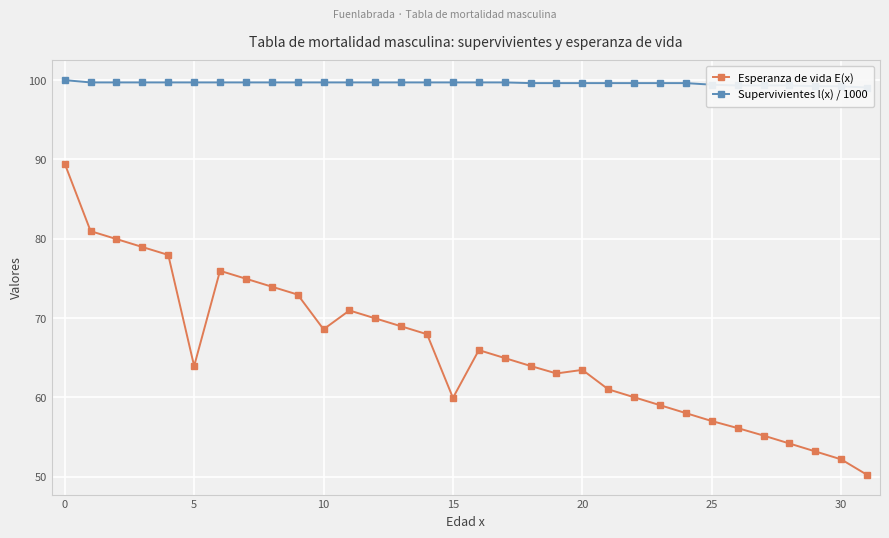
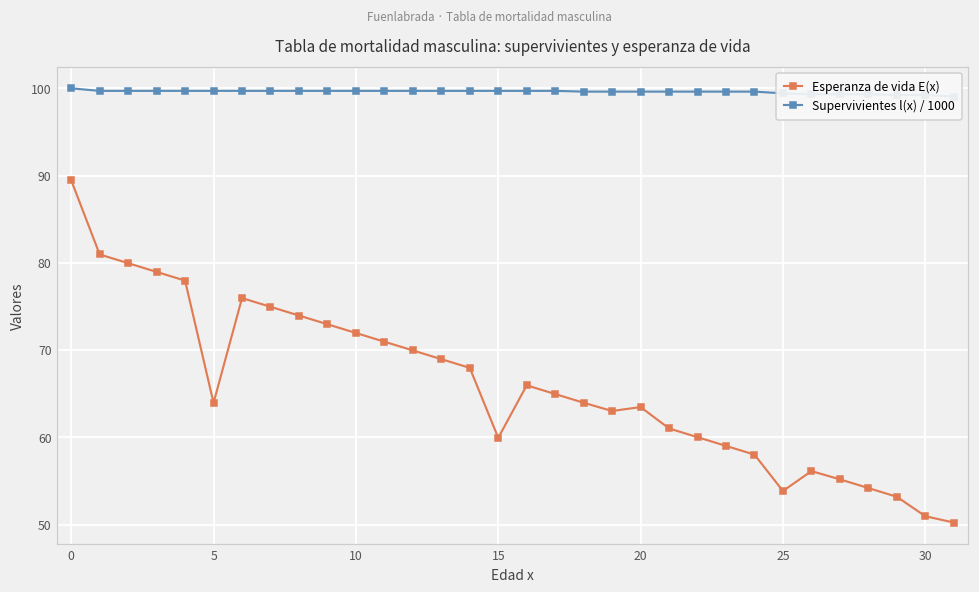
  {
    "Esperanza de vida E(x)": {
      "0": 89,
      "5": 64,
-     "10": 69,
+     "10": 72,
      "15": 60,
      "20": 63,
-     "25": 57,
-     "30": 52
+     "25": 54,
+     "30": 51
    },
    "Supervivientes l(x) / 1000": {
      "0": 100,
      "5": 100,
      "10": 100,
      "15": 100,
      "20": 100
    }
  }
